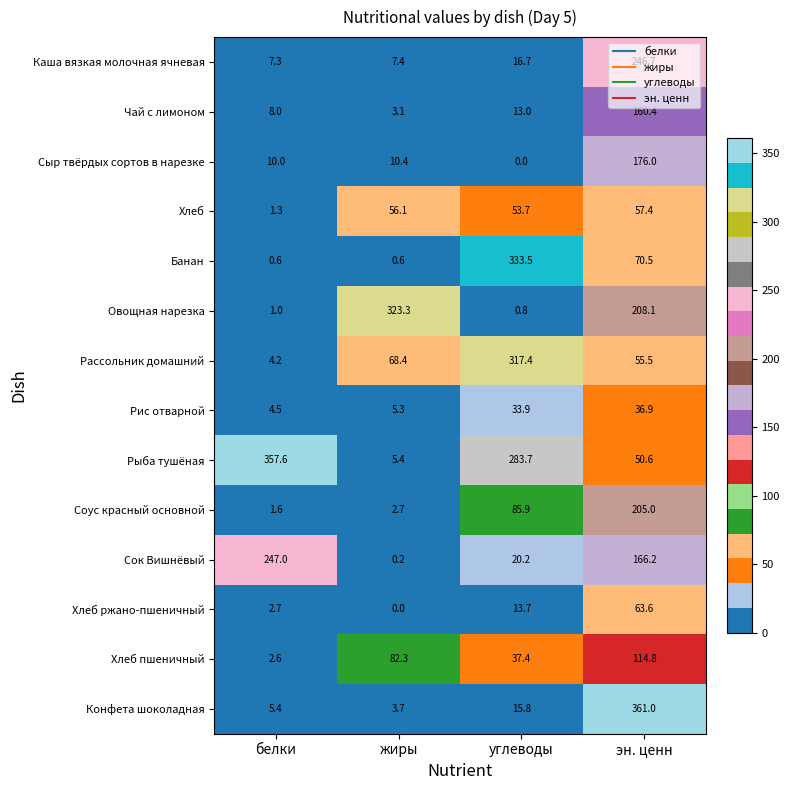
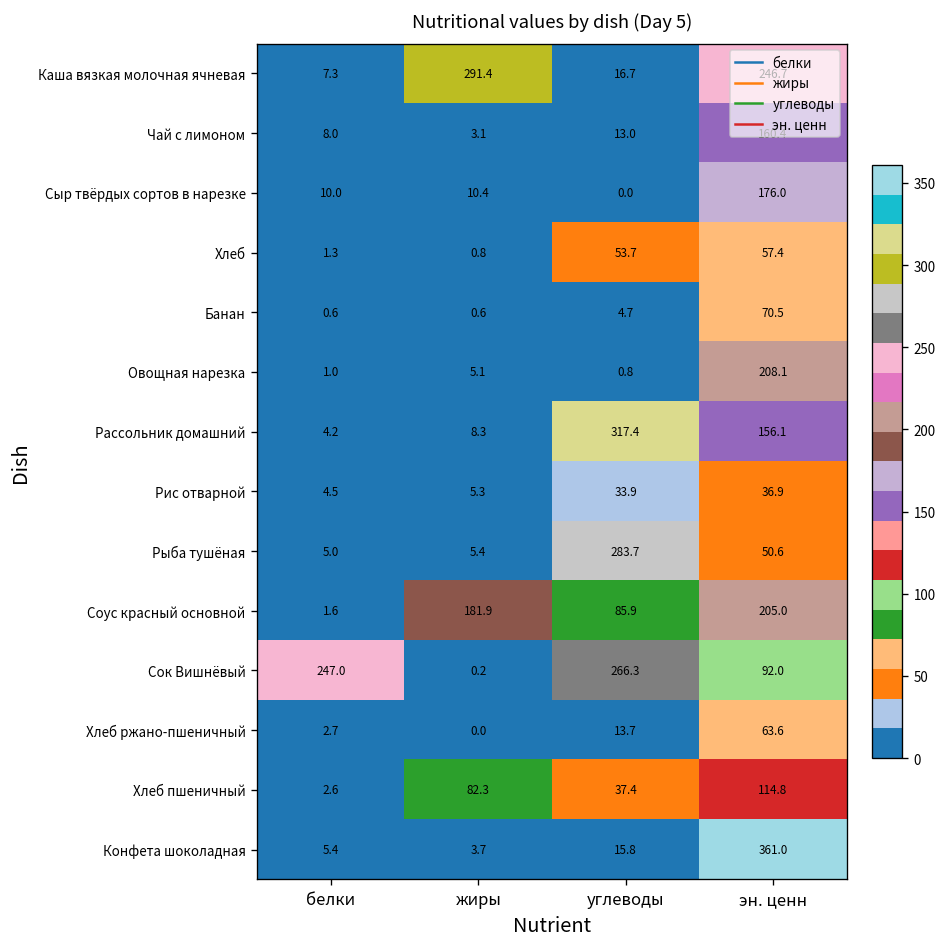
  {
    "Каша вязкая молочная ячневая": {
      "белки": 7.3,
-     "жиры": 7.4,
+     "жиры": 291.4,
      "углеводы": 16.7
    },
    "Чай с лимоном": {
      "белки": 8.0,
      "жиры": 3.1,
      "углеводы": 13.0
    },
    "Сыр твёрдых сортов в нарезке": {
      "белки": 10.0,
      "жиры": 10.4,
      "углеводы": 0.0,
      "эн. ценн": 176.0
    },
    "Хлеб": {
      "белки": 1.3,
-     "жиры": 56.1,
+     "жиры": 0.8,
      "углеводы": 53.7,
      "эн. ценн": 57.4
    },
    "Банан": {
      "белки": 0.6,
      "жиры": 0.6,
-     "углеводы": 333.5,
+     "углеводы": 4.7,
      "эн. ценн": 70.5
    },
    "Овощная нарезка": {
      "белки": 1.0,
-     "жиры": 323.3,
+     "жиры": 5.1,
      "углеводы": 0.8,
      "эн. ценн": 208.1
    },
    "Рассольник домашний": {
      "белки": 4.2,
-     "жиры": 68.4,
+     "жиры": 8.3,
      "углеводы": 317.4,
-     "эн. ценн": 55.5
+     "эн. ценн": 156.1
    },
    "Рис отварной": {
      "белки": 4.5,
      "жиры": 5.3,
      "углеводы": 33.9,
      "эн. ценн": 36.9
    },
    "Рыба тушёная": {
-     "белки": 357.6,
+     "белки": 5.0,
      "жиры": 5.4,
      "углеводы": 283.7,
      "эн. ценн": 50.6
    },
    "Соус красный основной": {
      "белки": 1.6,
-     "жиры": 2.7,
+     "жиры": 181.9,
      "углеводы": 85.9,
      "эн. ценн": 205.0
    },
    "Сок Вишнёвый": {
      "белки": 247.0,
      "жиры": 0.2,
-     "углеводы": 20.2,
-     "эн. ценн": 166.2
+     "углеводы": 266.3,
+     "эн. ценн": 92.0
    },
    "Хлеб ржано-пшеничный": {
      "белки": 2.7,
      "жиры": 0.0,
      "углеводы": 13.7,
      "эн. ценн": 63.6
    },
    "Хлеб пшеничный": {
      "белки": 2.6,
      "жиры": 82.3,
      "углеводы": 37.4,
      "эн. ценн": 114.8
    },
    "Конфета шоколадная": {
      "белки": 5.4,
      "жиры": 3.7,
      "углеводы": 15.8,
      "эн. ценн": 361.0
    }
  }
